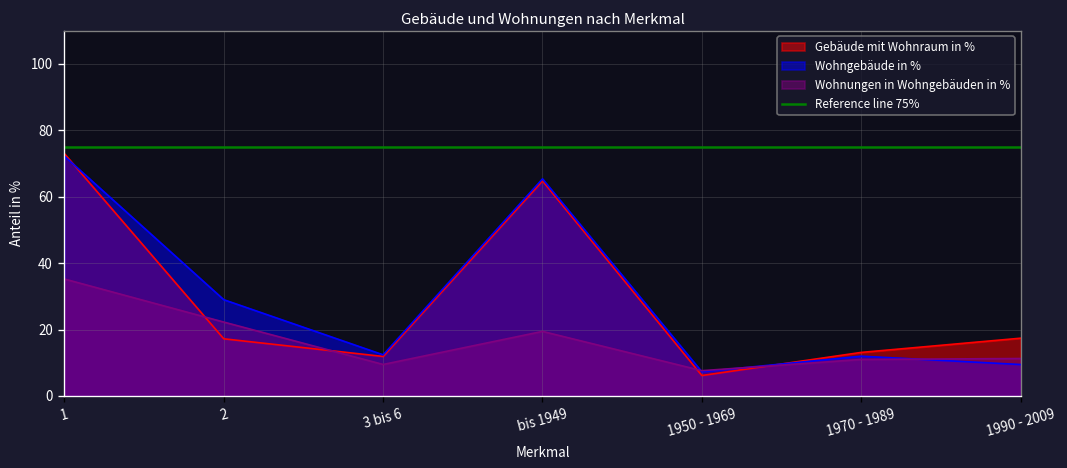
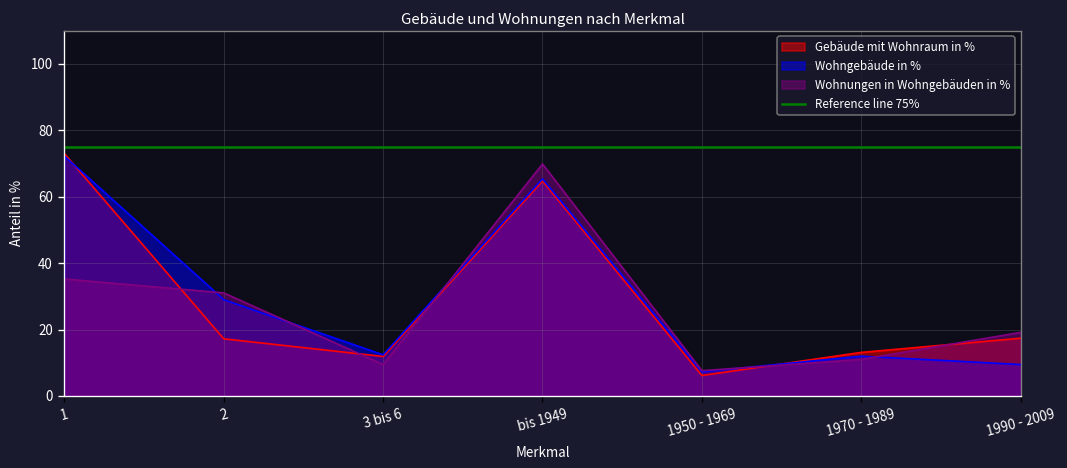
  {
    "Gebäude mit Wohnraum in %": {
      "2": 17,
      "1950 - 1969": 6,
      "1970 - 1989": 13,
      "1990 - 2009": 17
    },
    "Wohngebäude in %": {
      "2": 29,
      "1970 - 1989": 12,
      "1990 - 2009": 9
    },
    "Wohnungen in Wohngebäuden in %": {
      "1": 35,
-     "2": 22,
+     "2": 31,
      "3 bis 6": 9,
-     "bis 1949": 19,
+     "bis 1949": 70,
      "1970 - 1989": 11,
-     "1990 - 2009": 11
+     "1990 - 2009": 19
    }
  }
